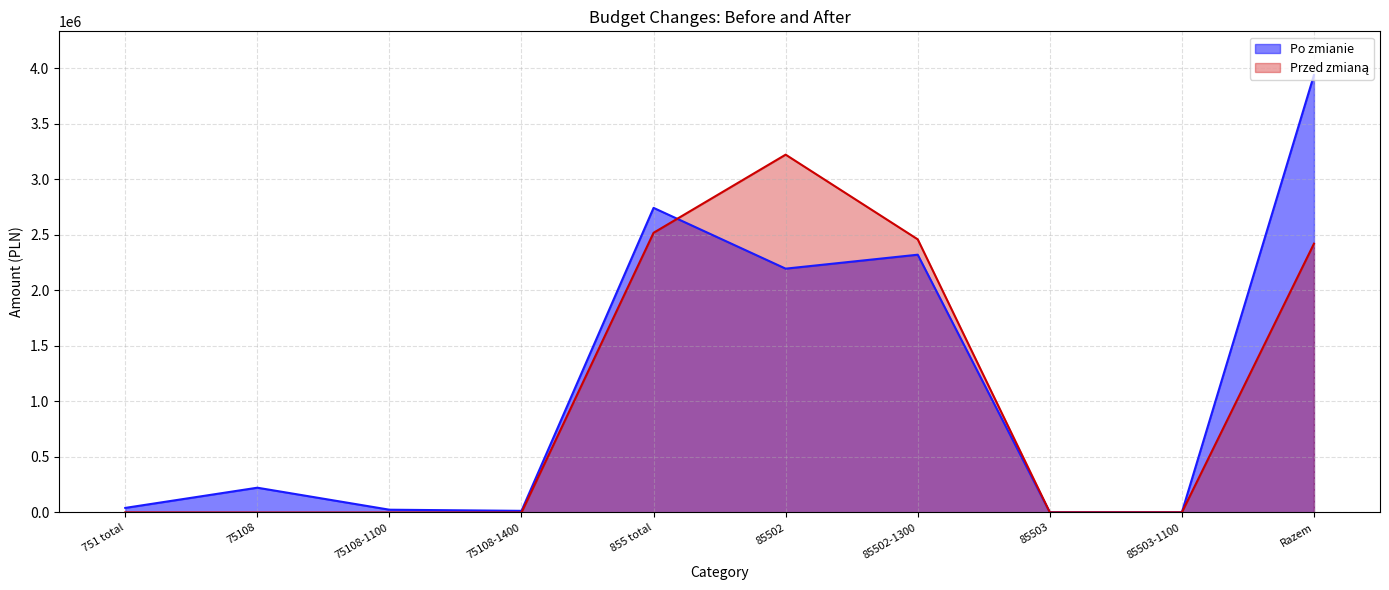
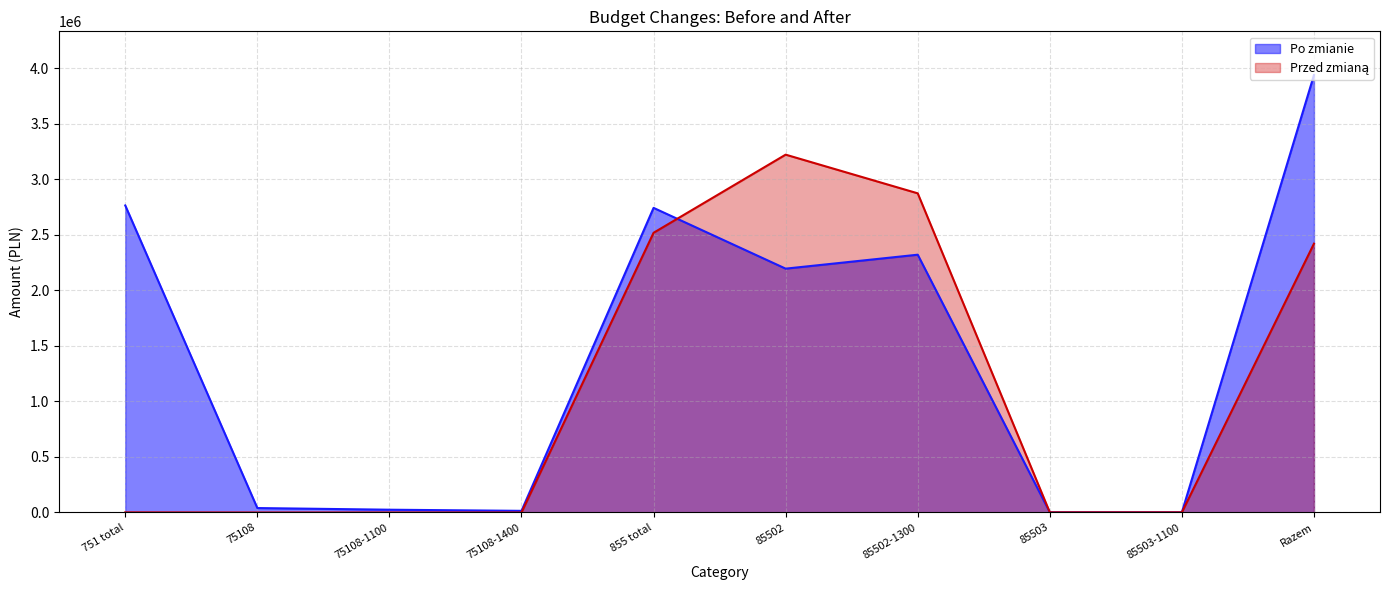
  {
    "Po zmianie": {
-     "751 total": 40000,
-     "75108": 220000,
+     "751 total": 2770000,
+     "75108": 40000,
      "75108-1100": 30000,
      "855 total": 2740000,
      "85502": 2200000,
      "85502-1300": 2320000
    },
    "Przed zmianą": {
      "751 total": 0,
      "75108": 0,
      "75108-1100": 0,
      "855 total": 2520000,
      "85502": 3220000,
-     "85502-1300": 2460000,
+     "85502-1300": 2880000,
      "Razem": 2420000
    }
  }
